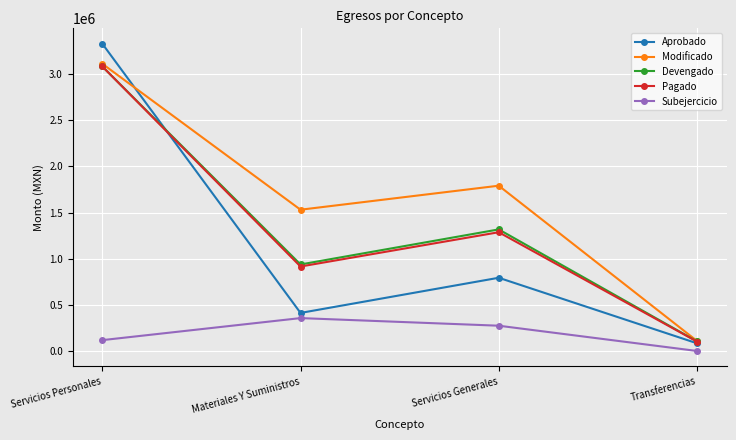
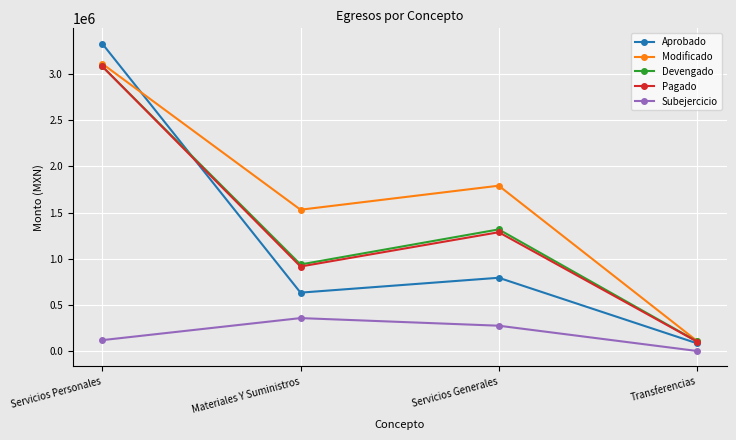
  {
    "Aprobado": {
      "Servicios Personales": 3300000,
-     "Materiales Y Suministros": 400000,
+     "Materiales Y Suministros": 600000,
      "Servicios Generales": 800000
    },
    "Modificado": {
      "Servicios Personales": 3100000,
      "Materiales Y Suministros": 1500000,
      "Servicios Generales": 1800000
    },
    "Devengado": {
      "Servicios Generales": 1300000
    },
    "Pagado": {
      "Servicios Generales": 1300000
    },
    "Subejercicio": {
      "Servicios Personales": 100000,
      "Materiales Y Suministros": 400000,
      "Servicios Generales": 300000,
      "Transferencias": 0
    }
  }
